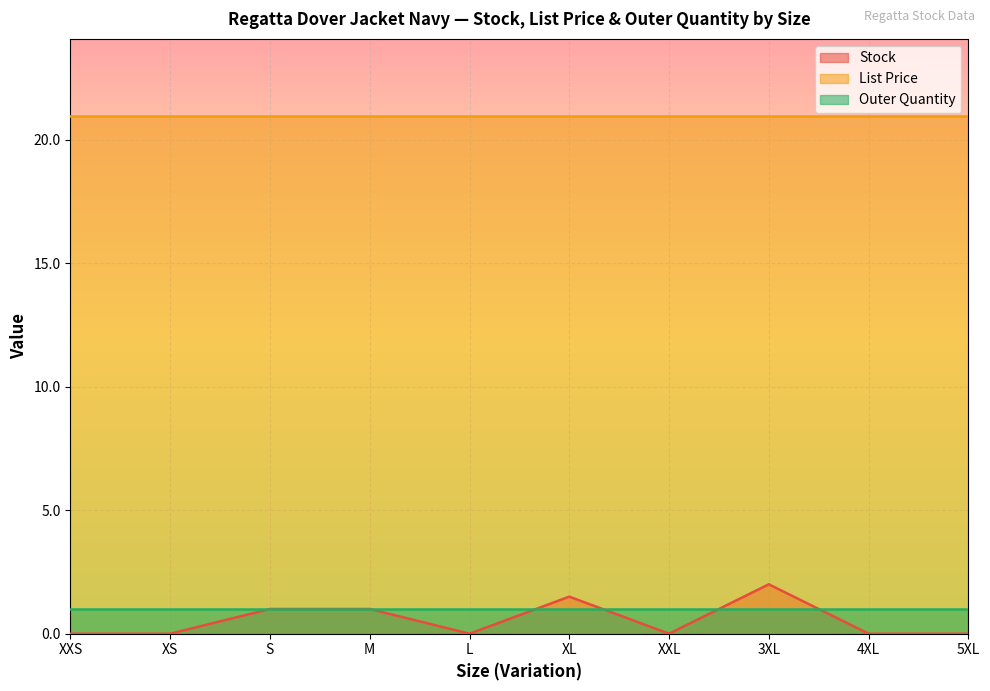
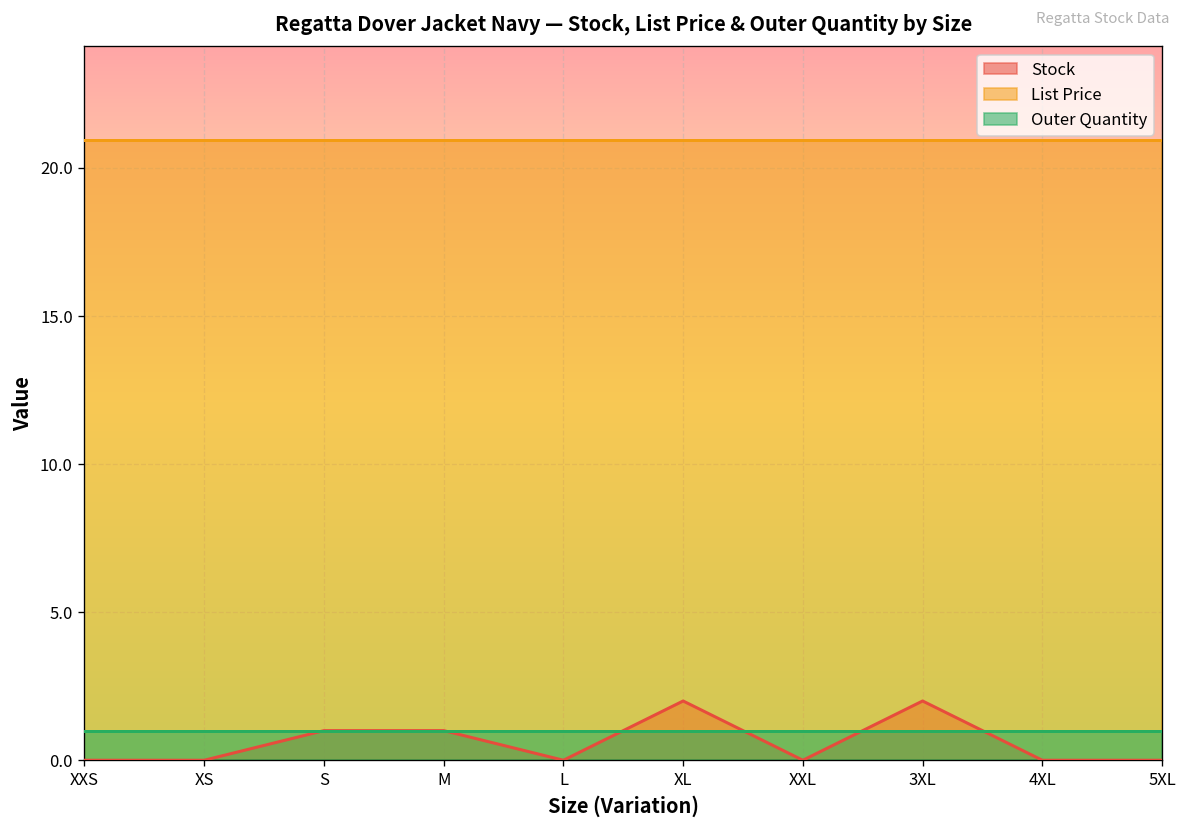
  {
    "Stock": {
      "XXS": 0.0,
      "XS": 0.0,
      "L": 0.0,
-     "XL": 1.5,
+     "XL": 2.0,
      "XXL": 0.0,
      "3XL": 2.0,
      "4XL": 0.0,
      "5XL": 0.0
    },
    "List Price": {
      "XXS": 21.0,
      "XS": 21.0,
      "S": 21.0,
      "M": 21.0,
      "L": 21.0,
      "XL": 21.0,
      "XXL": 21.0,
      "3XL": 21.0,
      "4XL": 21.0,
      "5XL": 21.0
    },
    "Outer Quantity": {
      "XXS": 1.0,
      "XS": 1.0,
      "L": 1.0,
      "XL": 1.0,
      "XXL": 1.0,
      "3XL": 1.0,
      "4XL": 1.0,
      "5XL": 1.0
    }
  }
